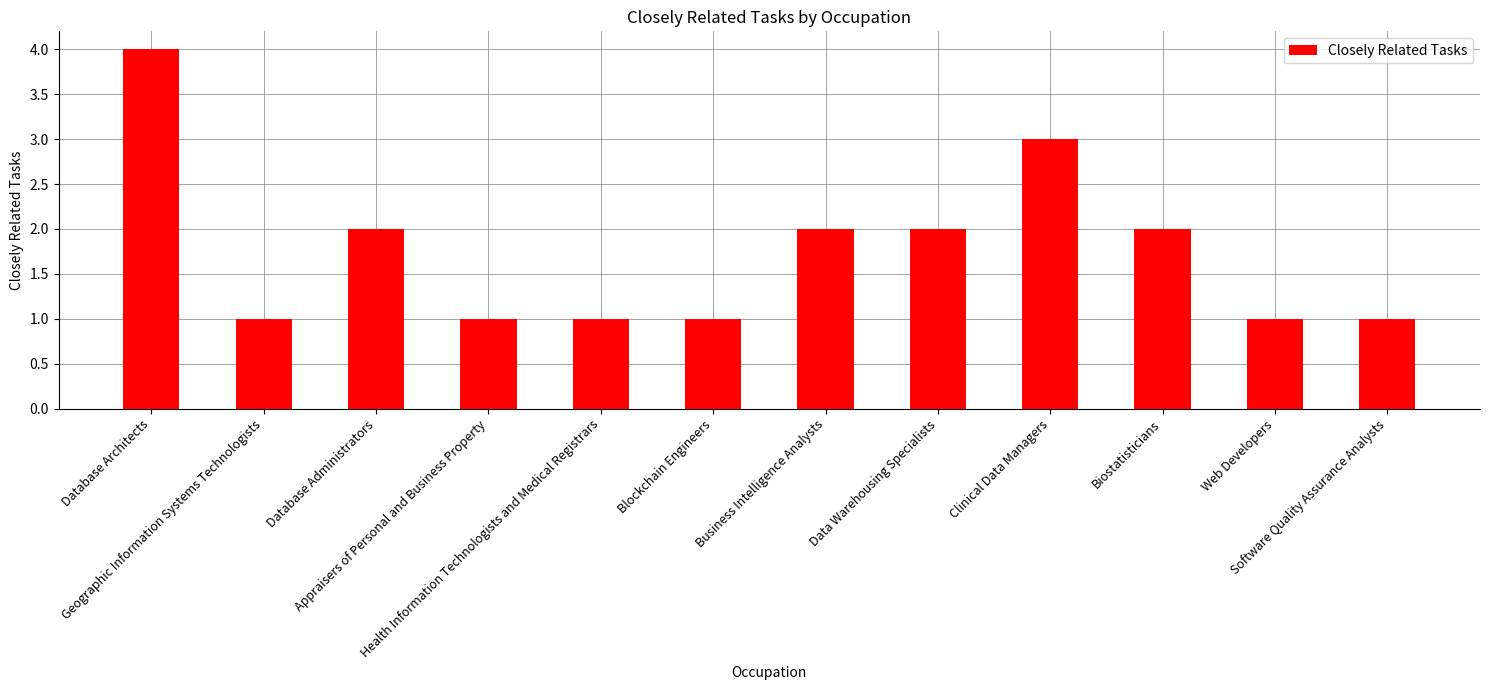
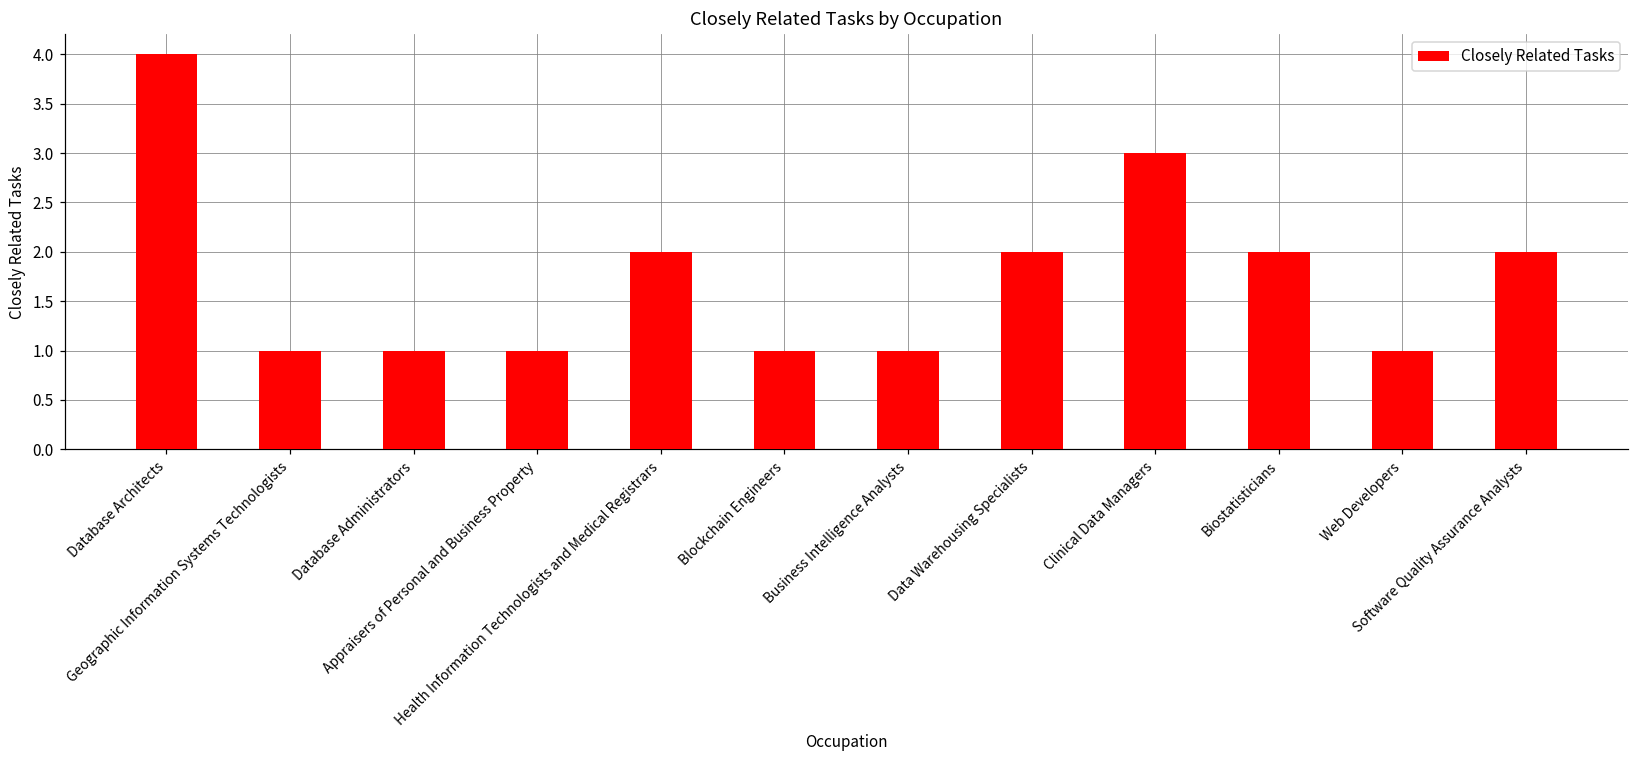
  {
    "Database Architects": 4,
    "Geographic Information Systems Technologists": 1,
-   "Database Administrators": 2,
+   "Database Administrators": 1,
    "Appraisers of Personal and Business Property": 1,
-   "Health Information Technologists and Medical Registrars": 1,
+   "Health Information Technologists and Medical Registrars": 2,
    "Blockchain Engineers": 1,
-   "Business Intelligence Analysts": 2,
+   "Business Intelligence Analysts": 1,
    "Data Warehousing Specialists": 2,
    "Clinical Data Managers": 3,
    "Biostatisticians": 2,
    "Web Developers": 1,
-   "Software Quality Assurance Analysts": 1
+   "Software Quality Assurance Analysts": 2
  }
